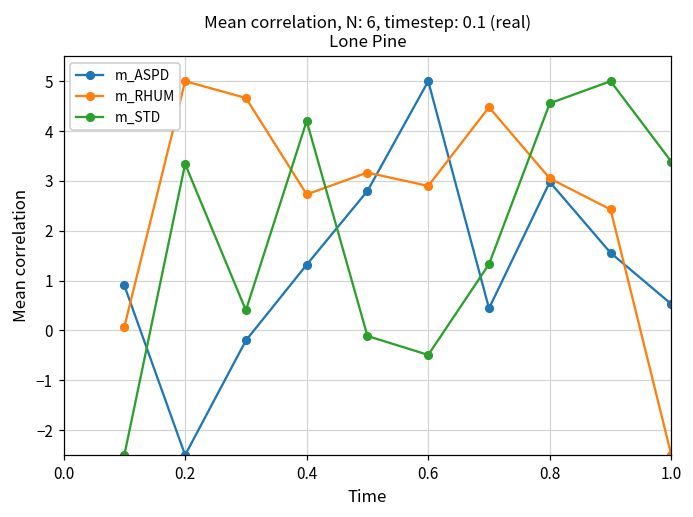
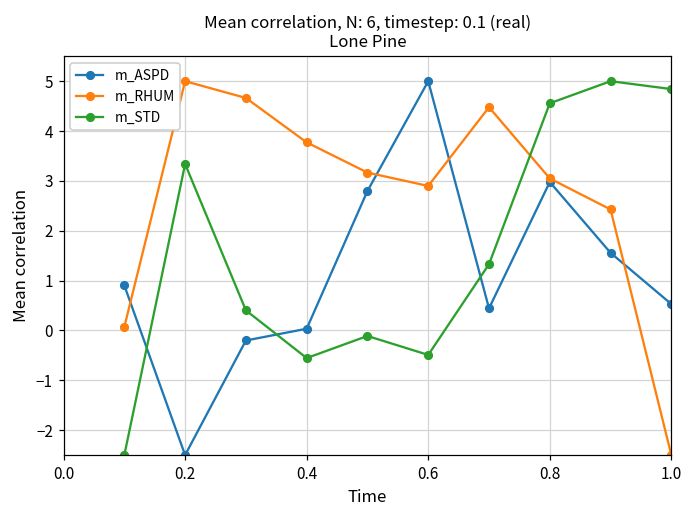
  {
    "m_ASPD": {
      "0.2": -2.5,
-     "0.4": 1.3,
+     "0.4": 0.0,
      "0.6": 5.0,
      "0.8": 3.0,
      "1.0": 0.5
    },
    "m_RHUM": {
      "0.2": 5.0,
-     "0.4": 2.7,
+     "0.4": 3.8,
      "0.6": 2.9,
      "0.8": 3.0,
      "1.0": -2.5
    },
    "m_STD": {
      "0.2": 3.3,
-     "0.4": 4.2,
+     "0.4": -0.6,
      "0.6": -0.5,
      "0.8": 4.6,
-     "1.0": 3.4
+     "1.0": 4.8
    }
  }
